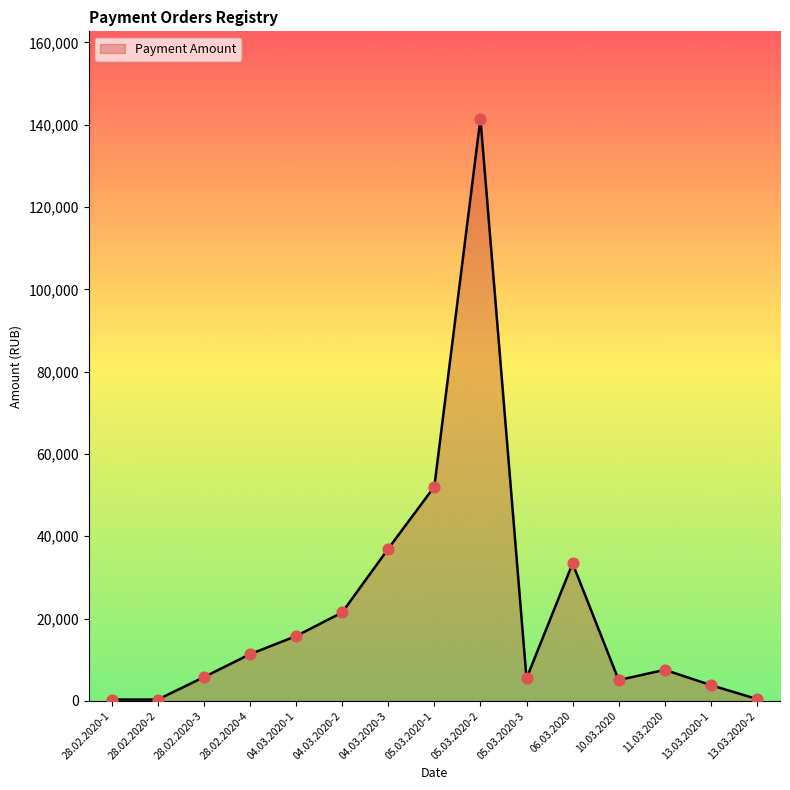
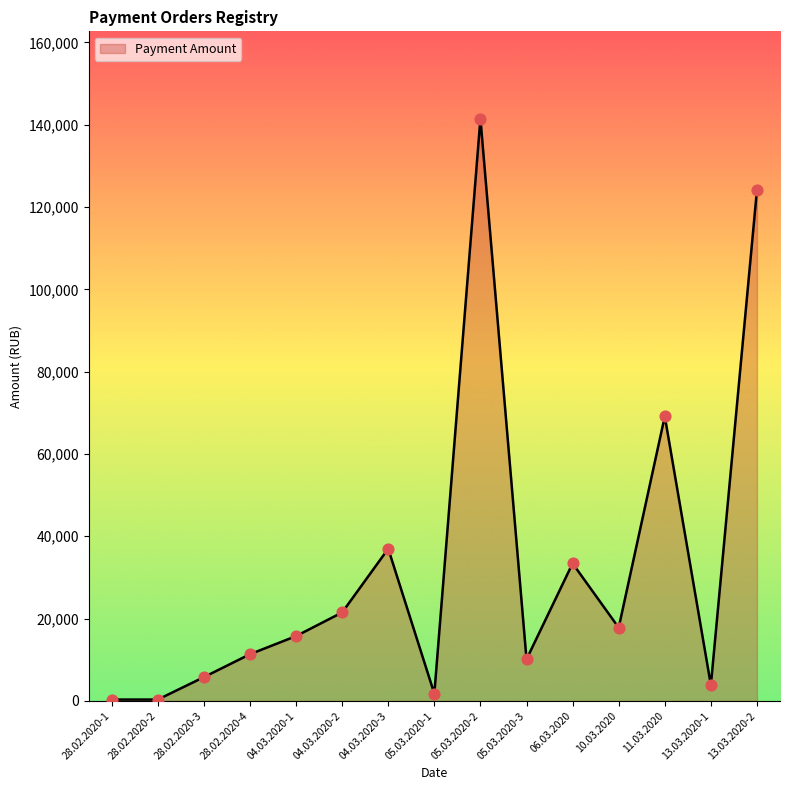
  {
    "28.02.2020-1": "0",
    "28.02.2020-2": "0",
    "28.02.2020-3": "6,000",
    "28.02.2020-4": "11,000",
    "04.03.2020-1": "16,000",
    "04.03.2020-2": "21,000",
    "04.03.2020-3": "37,000",
-   "05.03.2020-1": "52,000",
+   "05.03.2020-1": "2,000",
    "05.03.2020-2": "141,000",
-   "05.03.2020-3": "5,000",
+   "05.03.2020-3": "10,000",
    "06.03.2020": "33,000",
-   "10.03.2020": "5,000",
-   "11.03.2020": "8,000",
+   "10.03.2020": "18,000",
+   "11.03.2020": "69,000",
    "13.03.2020-1": "4,000",
-   "13.03.2020-2": "0"
+   "13.03.2020-2": "124,000"
  }
